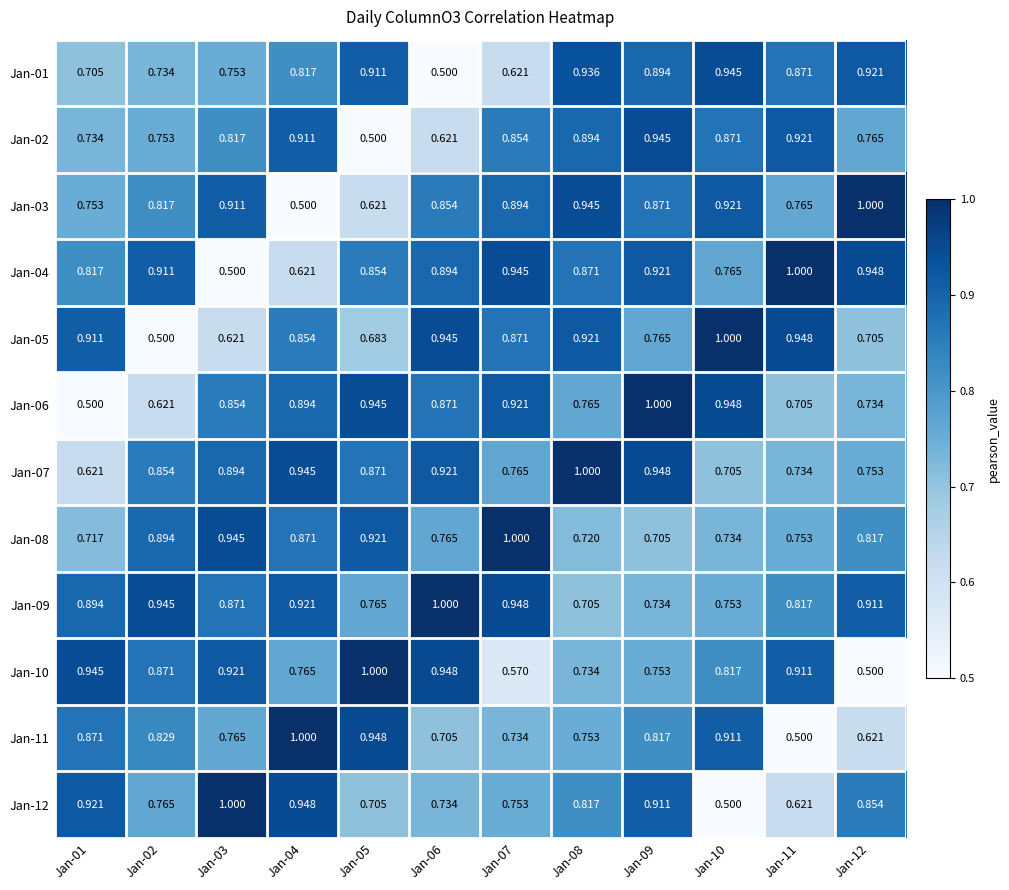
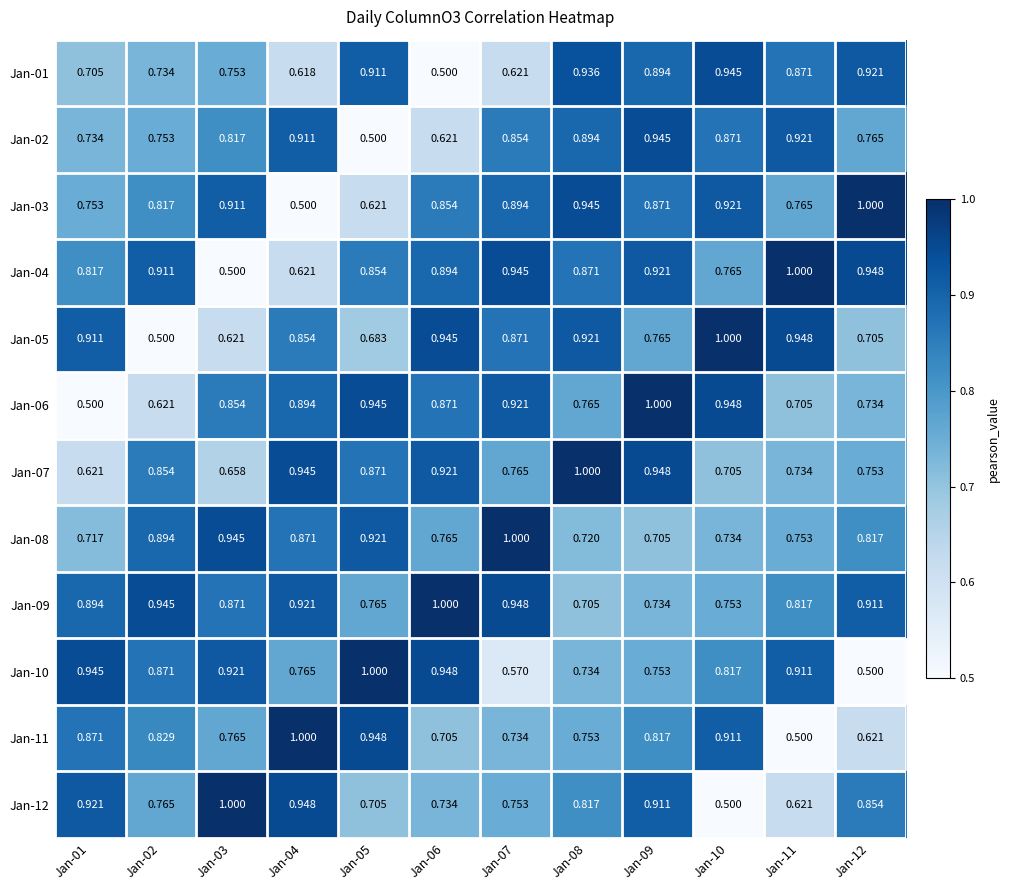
  {
    "Jan-01": {
      "Jan-01": 0.705,
      "Jan-02": 0.734,
      "Jan-03": 0.753,
-     "Jan-04": 0.817,
+     "Jan-04": 0.618,
      "Jan-05": 0.911,
      "Jan-06": 0.500,
      "Jan-07": 0.621,
      "Jan-08": 0.936,
      "Jan-09": 0.894,
      "Jan-10": 0.945,
      "Jan-11": 0.871,
      "Jan-12": 0.921
    },
    "Jan-02": {
      "Jan-01": 0.734,
      "Jan-02": 0.753,
      "Jan-03": 0.817,
      "Jan-04": 0.911,
      "Jan-05": 0.500,
      "Jan-06": 0.621,
      "Jan-07": 0.854,
      "Jan-08": 0.894,
      "Jan-09": 0.945,
      "Jan-10": 0.871,
      "Jan-11": 0.921,
      "Jan-12": 0.765
    },
    "Jan-03": {
      "Jan-01": 0.753,
      "Jan-02": 0.817,
      "Jan-03": 0.911,
      "Jan-04": 0.500,
      "Jan-05": 0.621,
      "Jan-06": 0.854,
      "Jan-07": 0.894,
      "Jan-08": 0.945,
      "Jan-09": 0.871,
      "Jan-10": 0.921,
      "Jan-11": 0.765,
      "Jan-12": 1.000
    },
    "Jan-04": {
      "Jan-01": 0.817,
      "Jan-02": 0.911,
      "Jan-03": 0.500,
      "Jan-04": 0.621,
      "Jan-05": 0.854,
      "Jan-06": 0.894,
      "Jan-07": 0.945,
      "Jan-08": 0.871,
      "Jan-09": 0.921,
      "Jan-10": 0.765,
      "Jan-11": 1.000,
      "Jan-12": 0.948
    },
    "Jan-05": {
      "Jan-01": 0.911,
      "Jan-02": 0.500,
      "Jan-03": 0.621,
      "Jan-04": 0.854,
      "Jan-05": 0.683,
      "Jan-06": 0.945,
      "Jan-07": 0.871,
      "Jan-08": 0.921,
      "Jan-09": 0.765,
      "Jan-10": 1.000,
      "Jan-11": 0.948,
      "Jan-12": 0.705
    },
    "Jan-06": {
      "Jan-01": 0.500,
      "Jan-02": 0.621,
      "Jan-03": 0.854,
      "Jan-04": 0.894,
      "Jan-05": 0.945,
      "Jan-06": 0.871,
      "Jan-07": 0.921,
      "Jan-08": 0.765,
      "Jan-09": 1.000,
      "Jan-10": 0.948,
      "Jan-11": 0.705,
      "Jan-12": 0.734
    },
    "Jan-07": {
      "Jan-01": 0.621,
      "Jan-02": 0.854,
-     "Jan-03": 0.894,
+     "Jan-03": 0.658,
      "Jan-04": 0.945,
      "Jan-05": 0.871,
      "Jan-06": 0.921,
      "Jan-07": 0.765,
      "Jan-08": 1.000,
      "Jan-09": 0.948,
      "Jan-10": 0.705,
      "Jan-11": 0.734,
      "Jan-12": 0.753
    },
    "Jan-08": {
      "Jan-01": 0.717,
      "Jan-02": 0.894,
      "Jan-03": 0.945,
      "Jan-04": 0.871,
      "Jan-05": 0.921,
      "Jan-06": 0.765,
      "Jan-07": 1.000,
      "Jan-08": 0.720,
      "Jan-09": 0.705,
      "Jan-10": 0.734,
      "Jan-11": 0.753,
      "Jan-12": 0.817
    },
    "Jan-09": {
      "Jan-01": 0.894,
      "Jan-02": 0.945,
      "Jan-03": 0.871,
      "Jan-04": 0.921,
      "Jan-05": 0.765,
      "Jan-06": 1.000,
      "Jan-07": 0.948,
      "Jan-08": 0.705,
      "Jan-09": 0.734,
      "Jan-10": 0.753,
      "Jan-11": 0.817,
      "Jan-12": 0.911
    },
    "Jan-10": {
      "Jan-01": 0.945,
      "Jan-02": 0.871,
      "Jan-03": 0.921,
      "Jan-04": 0.765,
      "Jan-05": 1.000,
      "Jan-06": 0.948,
      "Jan-07": 0.570,
      "Jan-08": 0.734,
      "Jan-09": 0.753,
      "Jan-10": 0.817,
      "Jan-11": 0.911,
      "Jan-12": 0.500
    },
    "Jan-11": {
      "Jan-01": 0.871,
      "Jan-02": 0.829,
      "Jan-03": 0.765,
      "Jan-04": 1.000,
      "Jan-05": 0.948,
      "Jan-06": 0.705,
      "Jan-07": 0.734,
      "Jan-08": 0.753,
      "Jan-09": 0.817,
      "Jan-10": 0.911,
      "Jan-11": 0.500,
      "Jan-12": 0.621
    },
    "Jan-12": {
      "Jan-01": 0.921,
      "Jan-02": 0.765,
      "Jan-03": 1.000,
      "Jan-04": 0.948,
      "Jan-05": 0.705,
      "Jan-06": 0.734,
      "Jan-07": 0.753,
      "Jan-08": 0.817,
      "Jan-09": 0.911,
      "Jan-10": 0.500,
      "Jan-11": 0.621,
      "Jan-12": 0.854
    }
  }
